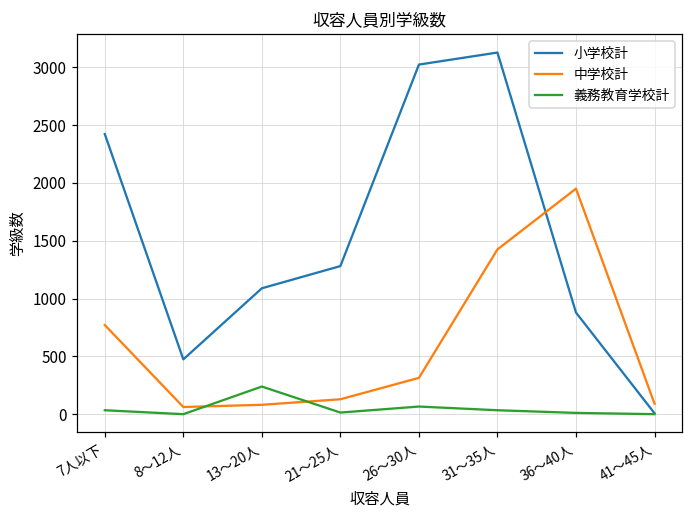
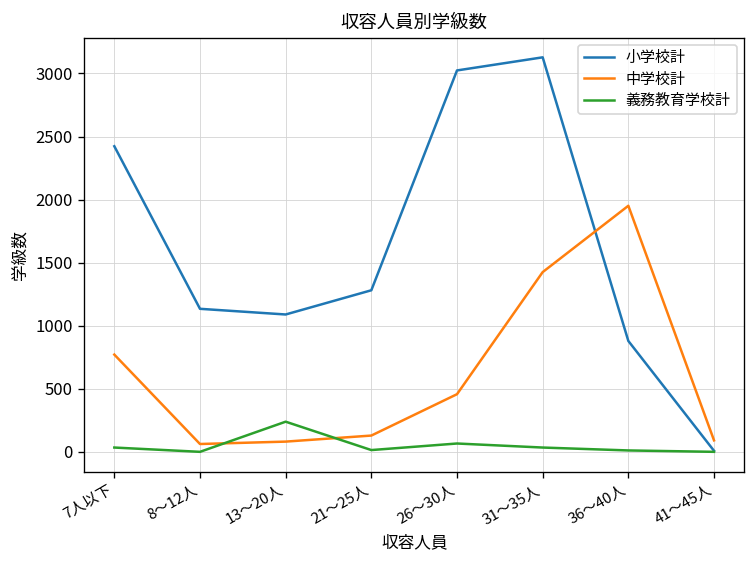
  {
    "小学校計": {
      "7人以下": 2420,
-     "8～12人": 470,
+     "8～12人": 1130,
      "13～20人": 1090,
      "21～25人": 1280,
      "26～30人": 3020,
      "31～35人": 3130,
      "36～40人": 880
    },
    "中学校計": {
      "7人以下": 770,
      "8～12人": 60,
      "13～20人": 80,
      "21～25人": 130,
-     "26～30人": 310,
+     "26～30人": 460,
      "31～35人": 1430,
      "36～40人": 1950,
      "41～45人": 90
    },
    "義務教育学校計": {
      "7人以下": 30,
      "8～12人": 0,
      "13～20人": 240,
      "21～25人": 10,
      "26～30人": 70,
      "31～35人": 30,
      "36～40人": 10
    }
  }
